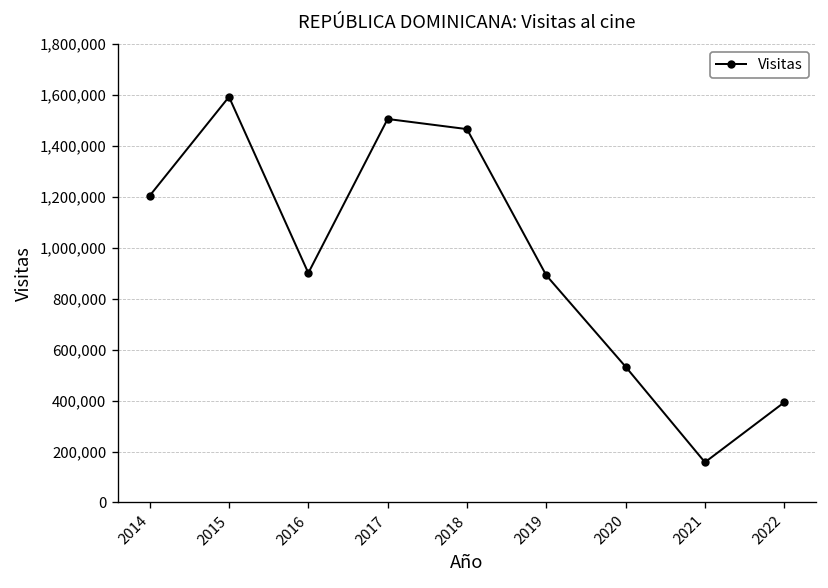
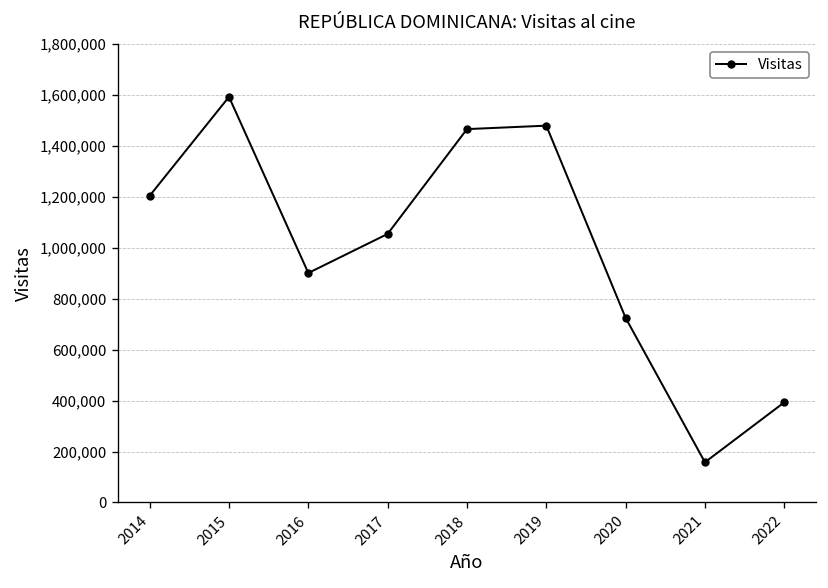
  {
    "2014": "1,200,000",
    "2015": "1,590,000",
    "2016": "900,000",
-   "2017": "1,510,000",
+   "2017": "1,050,000",
    "2018": "1,470,000",
-   "2019": "890,000",
-   "2020": "530,000",
+   "2019": "1,480,000",
+   "2020": "730,000",
    "2021": "160,000",
    "2022": "390,000"
  }
